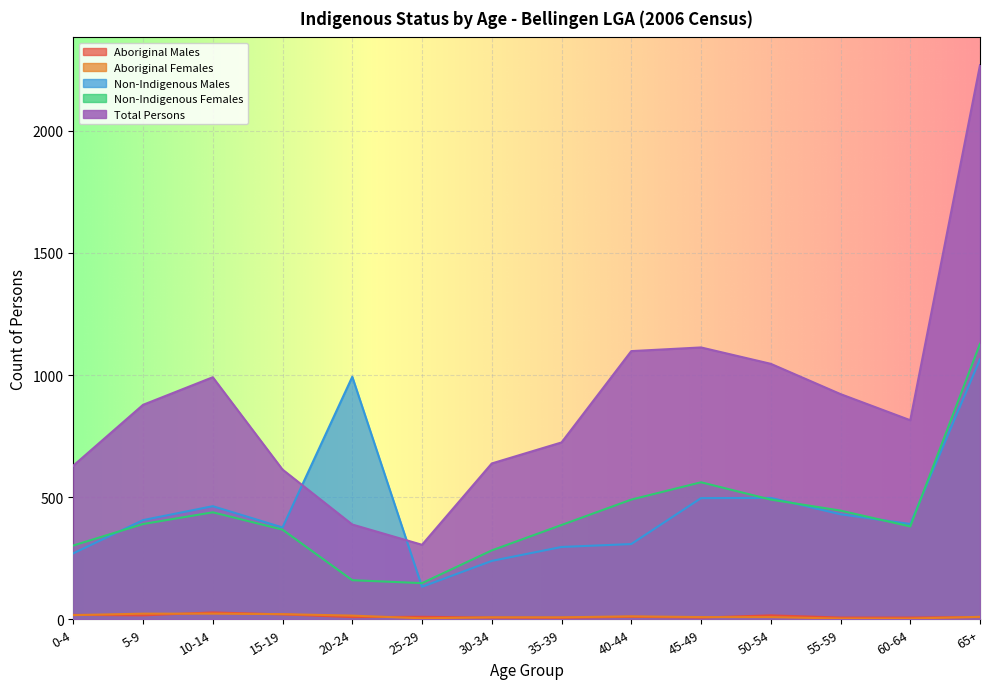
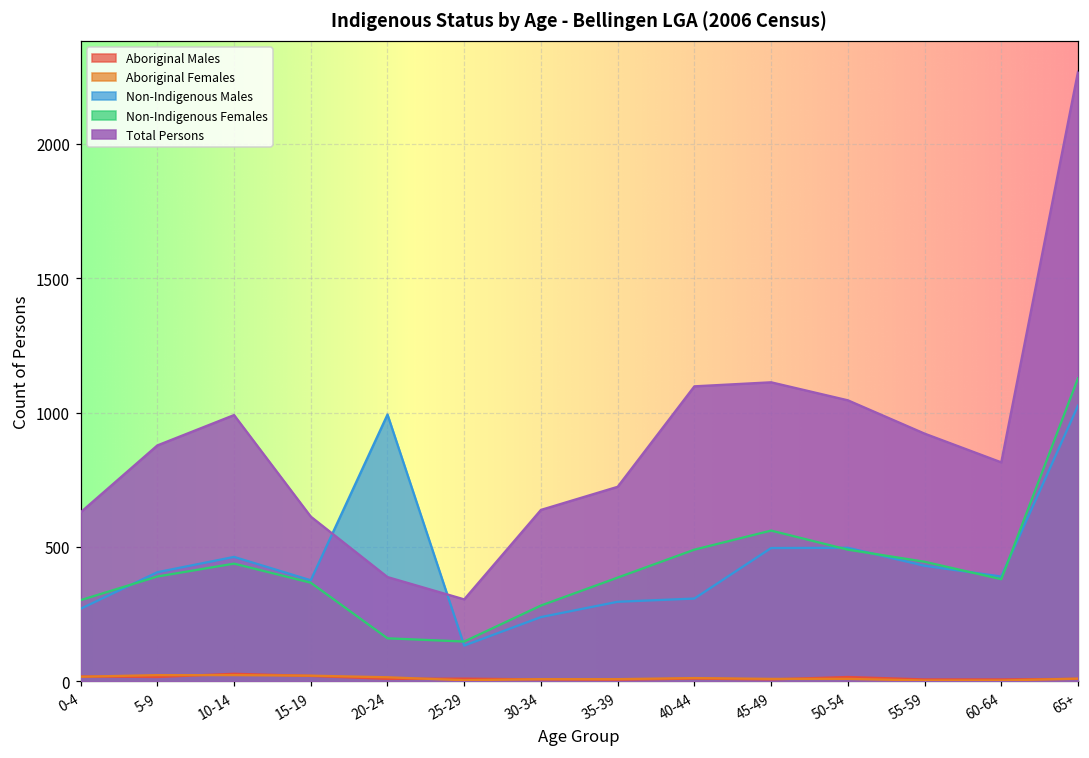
  {
    "Non-Indigenous Males": {
      "0-4": 270,
      "5-9": 410,
      "10-14": 460,
      "20-24": 990,
      "25-29": 130,
      "30-34": 240,
      "35-39": 300,
      "40-44": 310,
      "45-49": 500,
      "55-59": 430,
-     "65+": 1070
+     "65+": 1030
    },
    "Non-Indigenous Females": {
      "0-4": 300,
      "5-9": 390,
      "10-14": 440,
      "20-24": 160,
      "25-29": 150,
      "30-34": 280,
      "35-39": 390,
      "40-44": 490,
      "45-49": 560,
      "55-59": 450,
      "65+": 1130
    },
    "Total Persons": {
      "0-4": 630,
      "5-9": 880,
      "10-14": 990,
      "15-19": 610,
      "20-24": 390,
      "25-29": 310,
      "30-34": 640,
      "35-39": 720,
      "40-44": 1100,
      "45-49": 1110,
      "50-54": 1050,
      "55-59": 920,
      "60-64": 820,
      "65+": 2270
    }
  }
